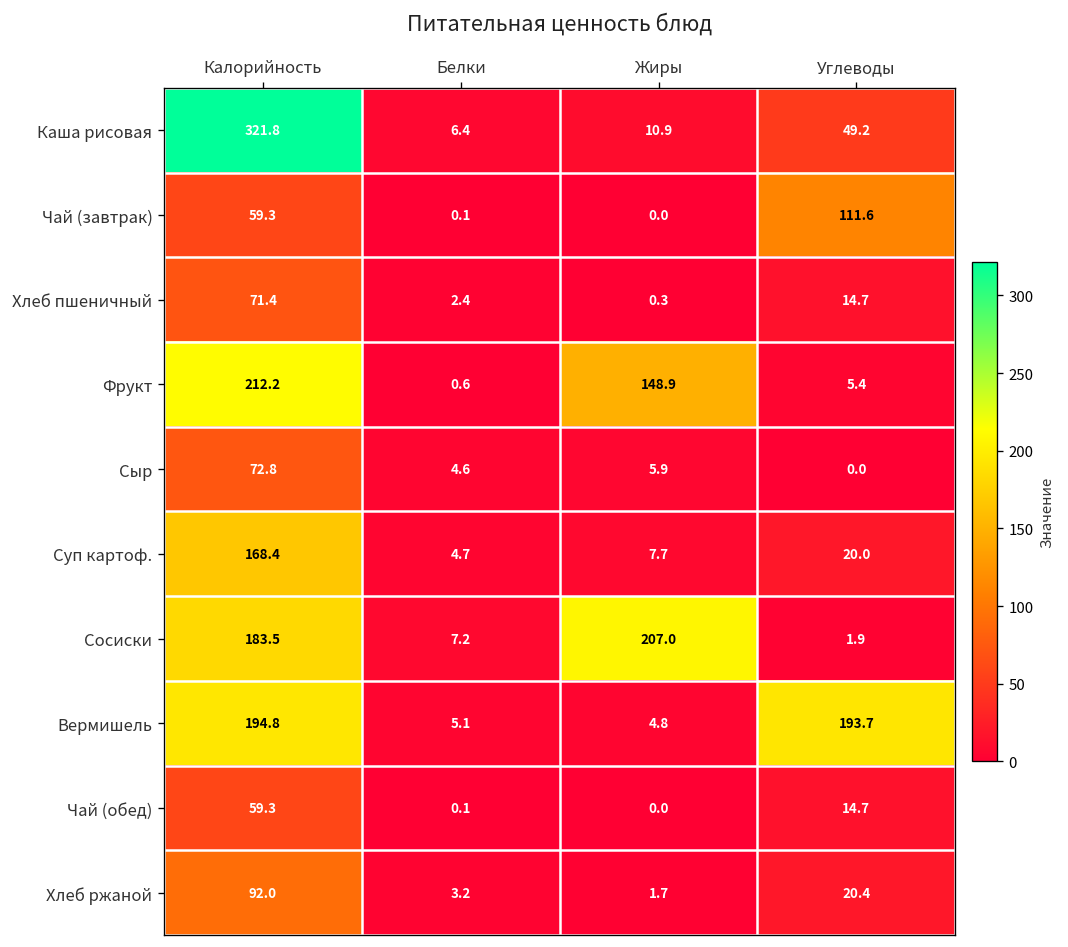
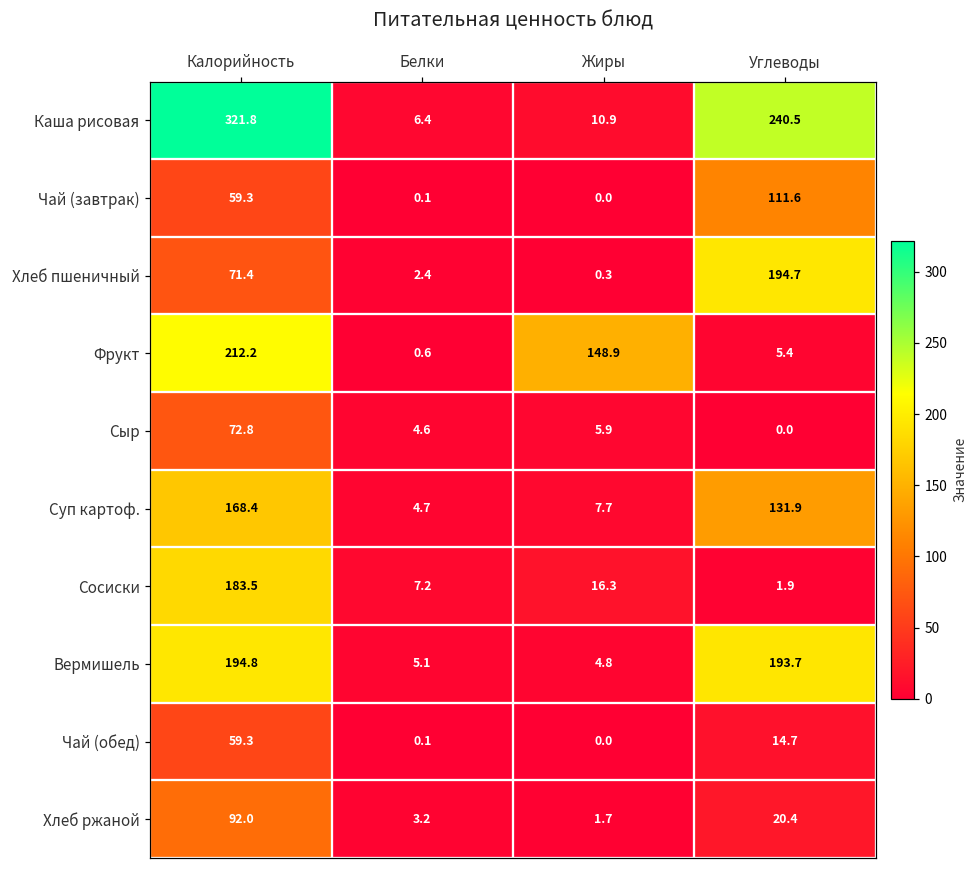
  {
    "Каша рисовая": {
      "Калорийность": 321.8,
      "Белки": 6.4,
      "Жиры": 10.9,
-     "Углеводы": 49.2
+     "Углеводы": 240.5
    },
    "Чай (завтрак)": {
      "Калорийность": 59.3,
      "Белки": 0.1,
      "Жиры": 0.0,
      "Углеводы": 111.6
    },
    "Хлеб пшеничный": {
      "Калорийность": 71.4,
      "Белки": 2.4,
      "Жиры": 0.3,
-     "Углеводы": 14.7
+     "Углеводы": 194.7
    },
    "Фрукт": {
      "Калорийность": 212.2,
      "Белки": 0.6,
      "Жиры": 148.9,
      "Углеводы": 5.4
    },
    "Сыр": {
      "Калорийность": 72.8,
      "Белки": 4.6,
      "Жиры": 5.9,
      "Углеводы": 0.0
    },
    "Суп картоф.": {
      "Калорийность": 168.4,
      "Белки": 4.7,
      "Жиры": 7.7,
-     "Углеводы": 20.0
+     "Углеводы": 131.9
    },
    "Сосиски": {
      "Калорийность": 183.5,
      "Белки": 7.2,
-     "Жиры": 207.0,
+     "Жиры": 16.3,
      "Углеводы": 1.9
    },
    "Вермишель": {
      "Калорийность": 194.8,
      "Белки": 5.1,
      "Жиры": 4.8,
      "Углеводы": 193.7
    },
    "Чай (обед)": {
      "Калорийность": 59.3,
      "Белки": 0.1,
      "Жиры": 0.0,
      "Углеводы": 14.7
    },
    "Хлеб ржаной": {
      "Калорийность": 92.0,
      "Белки": 3.2,
      "Жиры": 1.7,
      "Углеводы": 20.4
    }
  }
